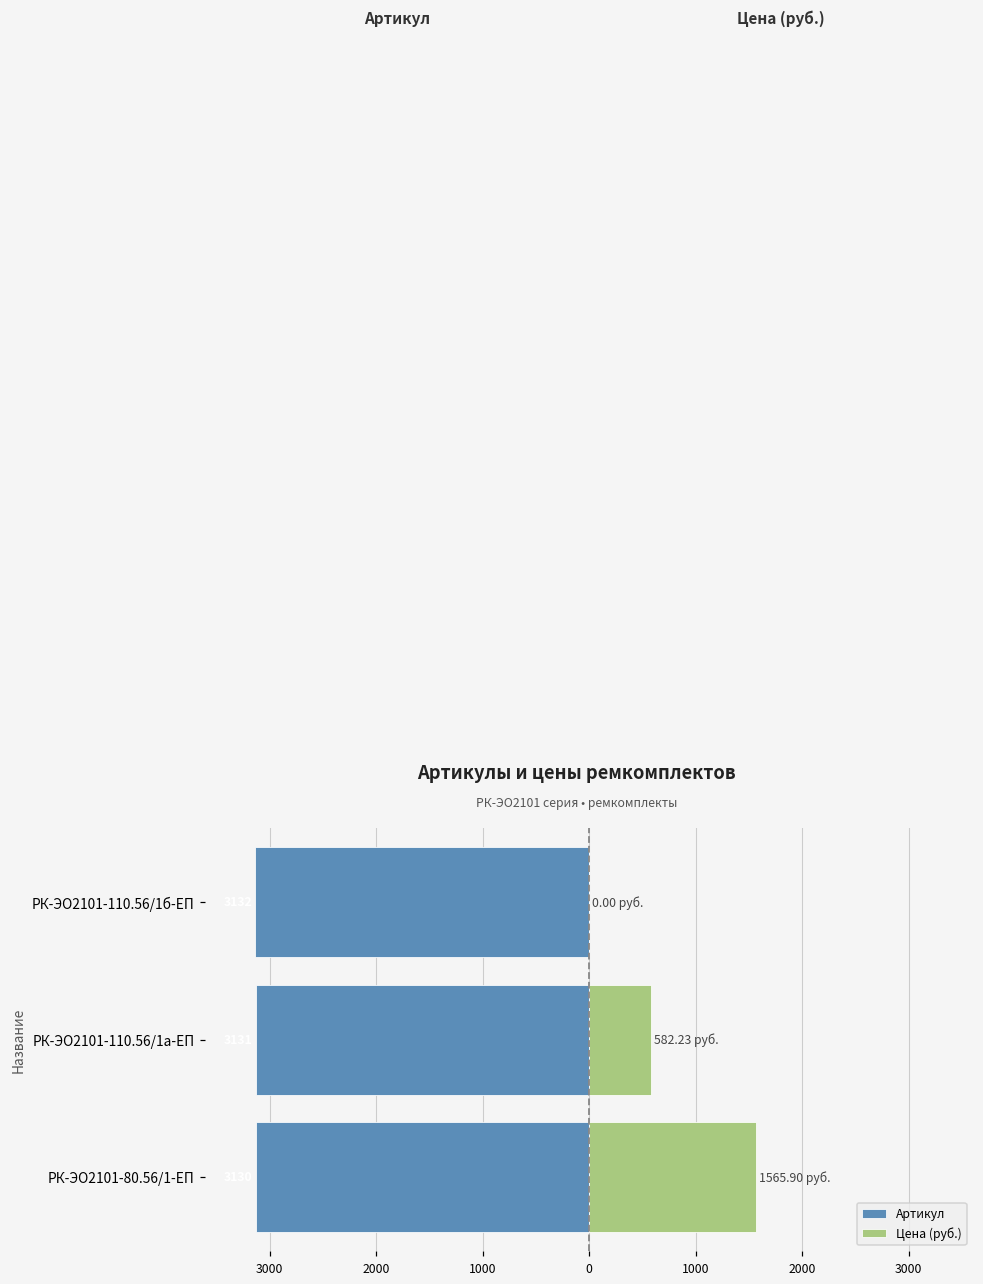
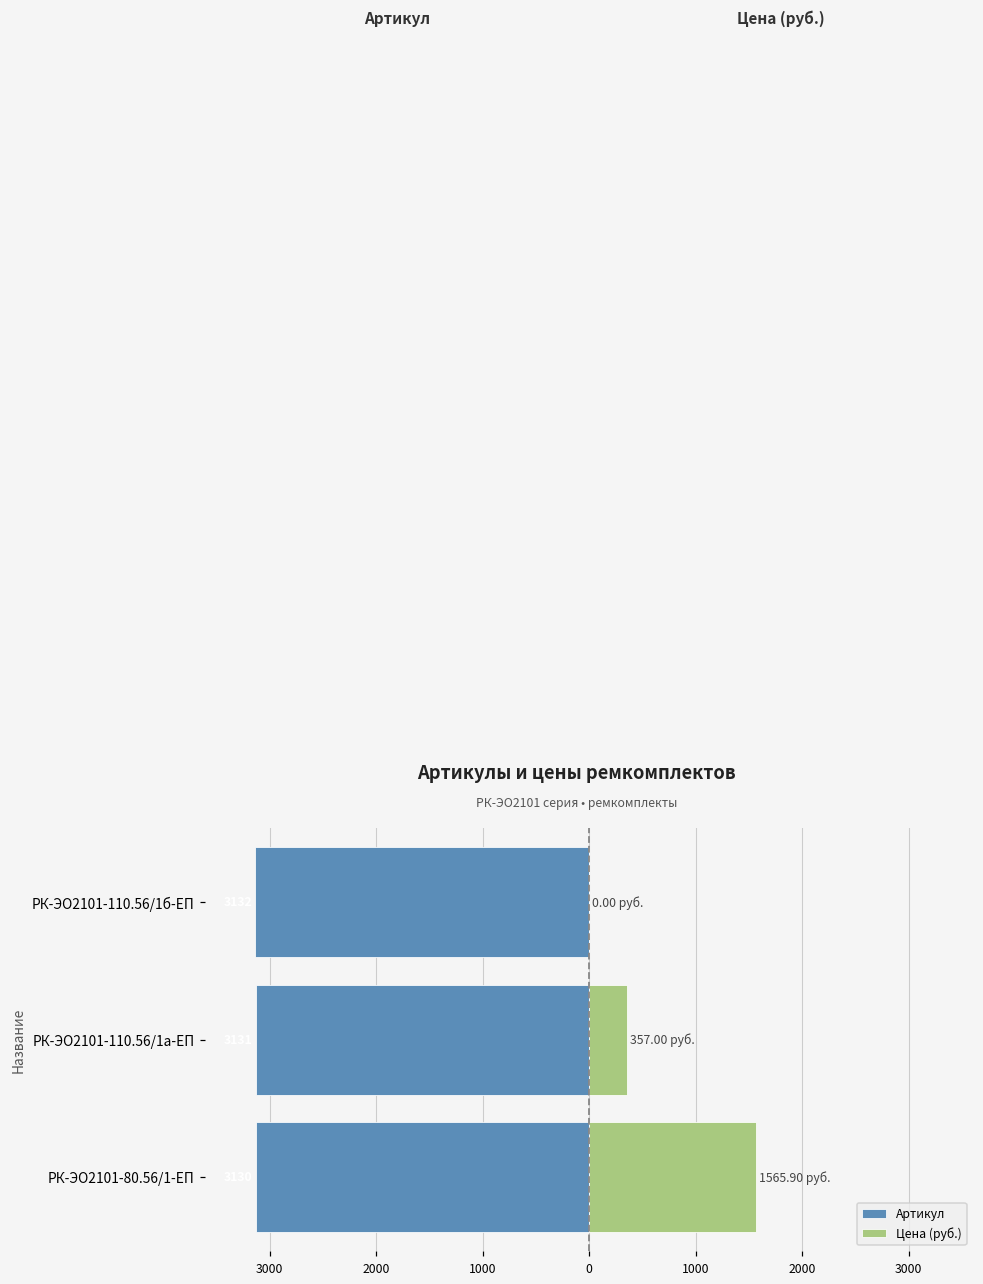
  {
    "Цена (руб.)": {
      "РК-ЭО2101-110.56/1б-ЕП": 0.00,
-     "РК-ЭО2101-110.56/1а-ЕП": 582.23,
+     "РК-ЭО2101-110.56/1а-ЕП": 357.00,
      "РК-ЭО2101-80.56/1-ЕП": 1565.90
    }
  }
